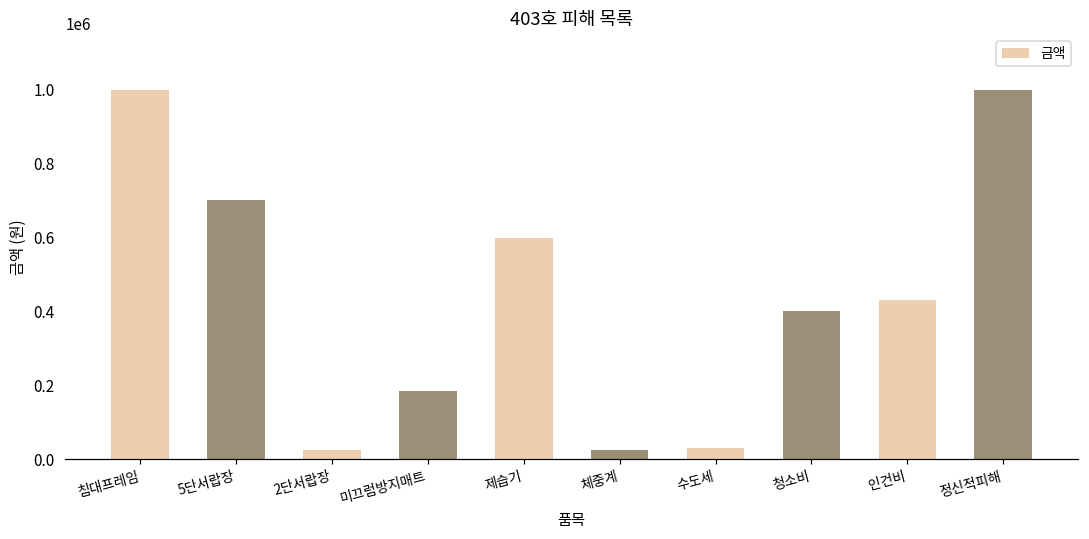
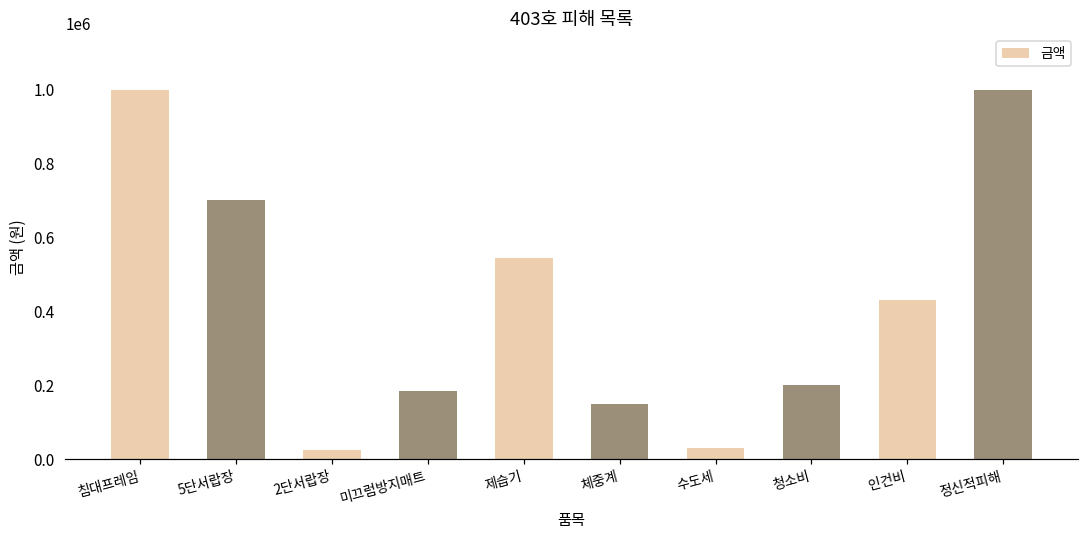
  {
    "침대프레임": 1000000,
    "5단서랍장": 700000,
    "2단서랍장": 20000,
    "미끄럼방지매트": 180000,
-   "제습기": 600000,
-   "체중계": 30000,
+   "제습기": 550000,
+   "체중계": 150000,
    "수도세": 30000,
-   "청소비": 400000,
+   "청소비": 200000,
    "인건비": 430000,
    "정신적피해": 1000000
  }
